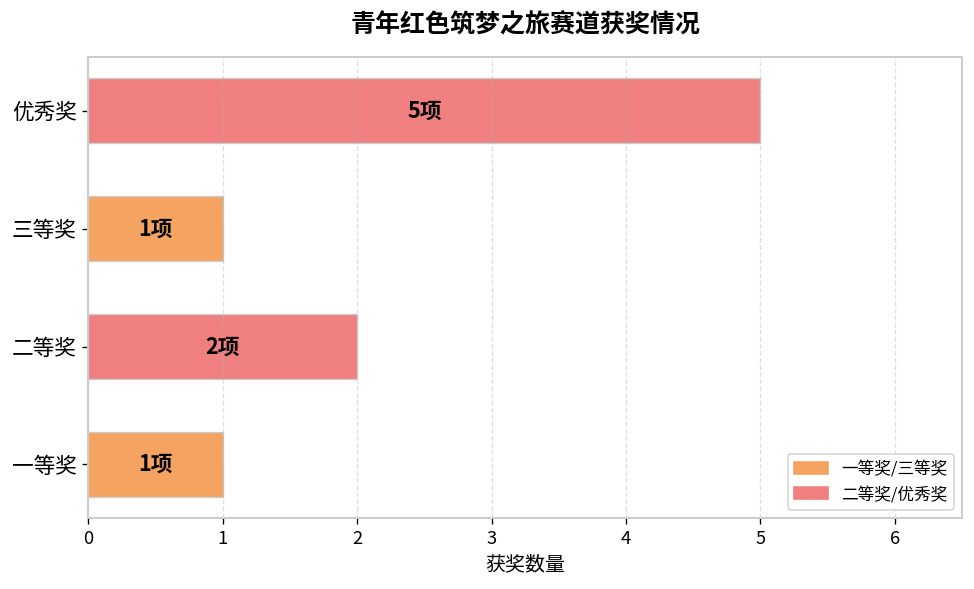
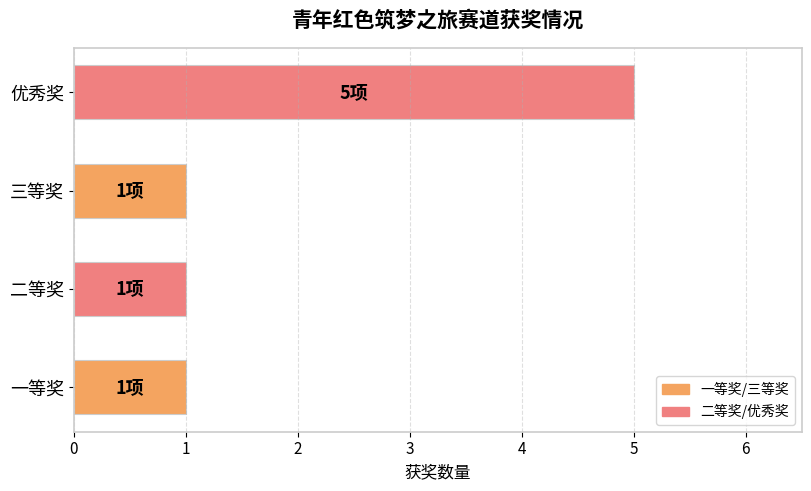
  {
    "优秀奖": "5项",
    "三等奖": "1项",
-   "二等奖": "2项",
+   "二等奖": "1项",
    "一等奖": "1项"
  }
